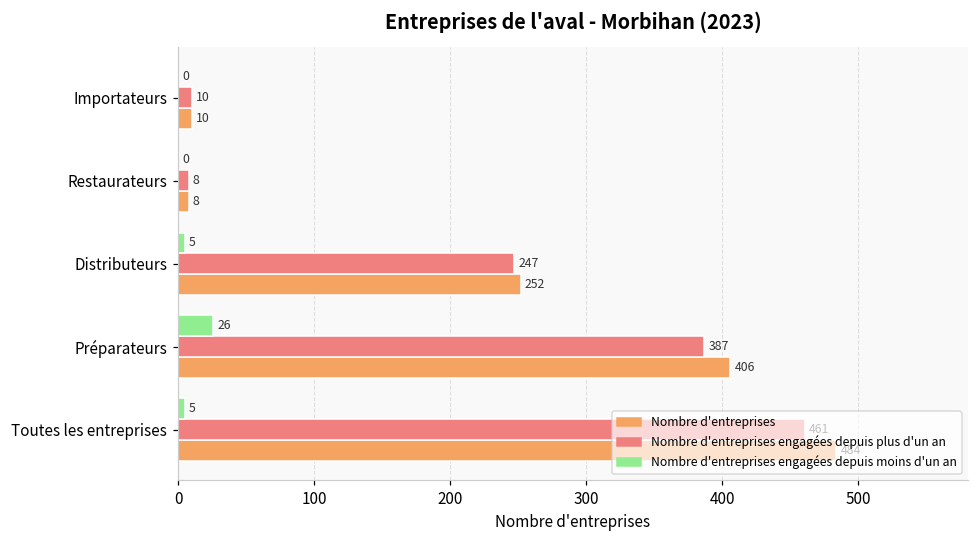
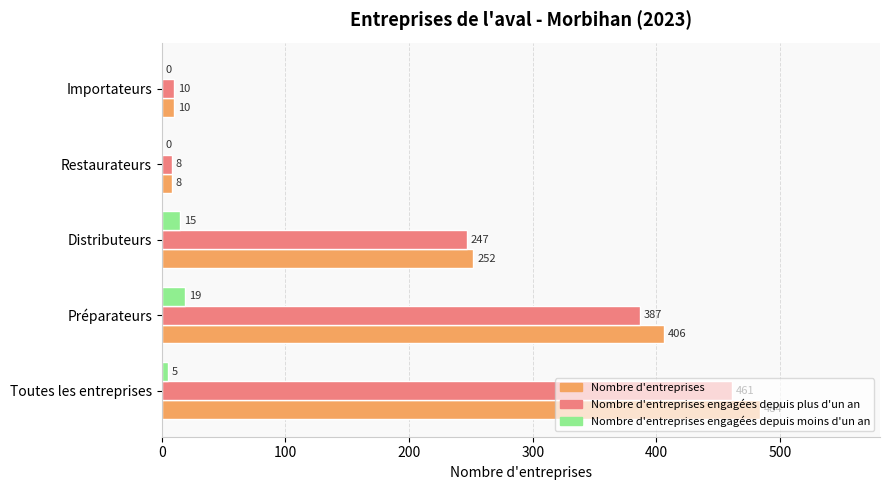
  {
    "Nombre d'entreprises engagées depuis moins d'un an": {
      "Importateurs": 0,
      "Restaurateurs": 0,
-     "Distributeurs": 5,
-     "Préparateurs": 26,
+     "Distributeurs": 15,
+     "Préparateurs": 19,
      "Toutes les entreprises": 5
    }
  }
